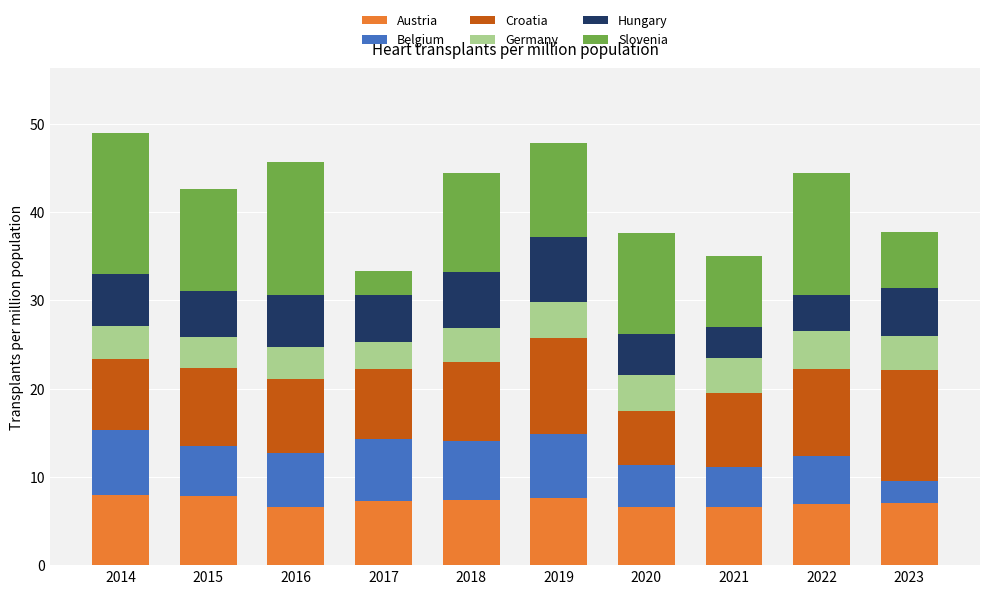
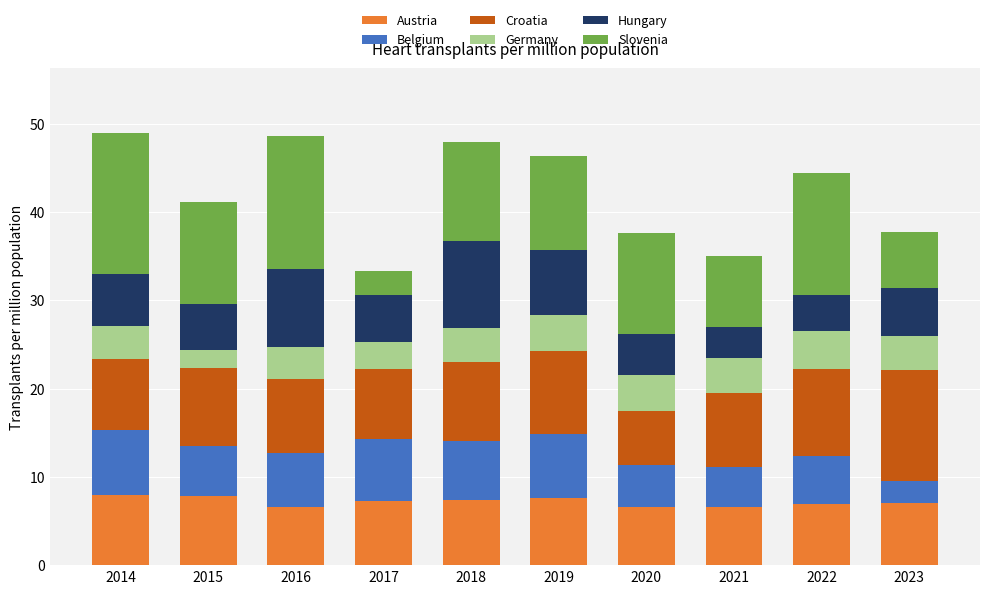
  {
    "Austria": {
      "2014": 8,
      "2015": 8,
      "2016": 7,
      "2017": 7,
      "2018": 7,
      "2019": 8,
      "2020": 7,
      "2021": 7,
      "2022": 7,
      "2023": 7
    },
    "Belgium": {
      "2014": 7,
      "2015": 6,
      "2016": 6,
      "2017": 7,
      "2018": 7,
      "2019": 7,
      "2020": 5,
      "2021": 5,
      "2022": 5,
      "2023": 3
    },
    "Croatia": {
      "2014": 8,
      "2015": 9,
      "2016": 8,
      "2017": 8,
      "2018": 9,
-     "2019": 11,
+     "2019": 9,
      "2020": 6,
      "2021": 8,
      "2022": 10,
      "2023": 12
    },
    "Germany": {
      "2014": 4,
-     "2015": 4,
+     "2015": 2,
      "2016": 4,
      "2017": 3,
      "2018": 4,
      "2019": 4,
      "2020": 4,
      "2021": 4,
      "2022": 4,
      "2023": 4
    },
    "Hungary": {
      "2014": 6,
      "2015": 5,
-     "2016": 6,
+     "2016": 9,
      "2017": 5,
-     "2018": 6,
+     "2018": 10,
      "2019": 7,
      "2020": 5,
      "2021": 3,
      "2022": 4,
      "2023": 5
    },
    "Slovenia": {
      "2014": 16,
      "2015": 12,
      "2016": 15,
      "2017": 3,
      "2018": 11,
      "2019": 11,
      "2020": 11,
      "2021": 8,
      "2022": 14,
      "2023": 6
    }
  }
